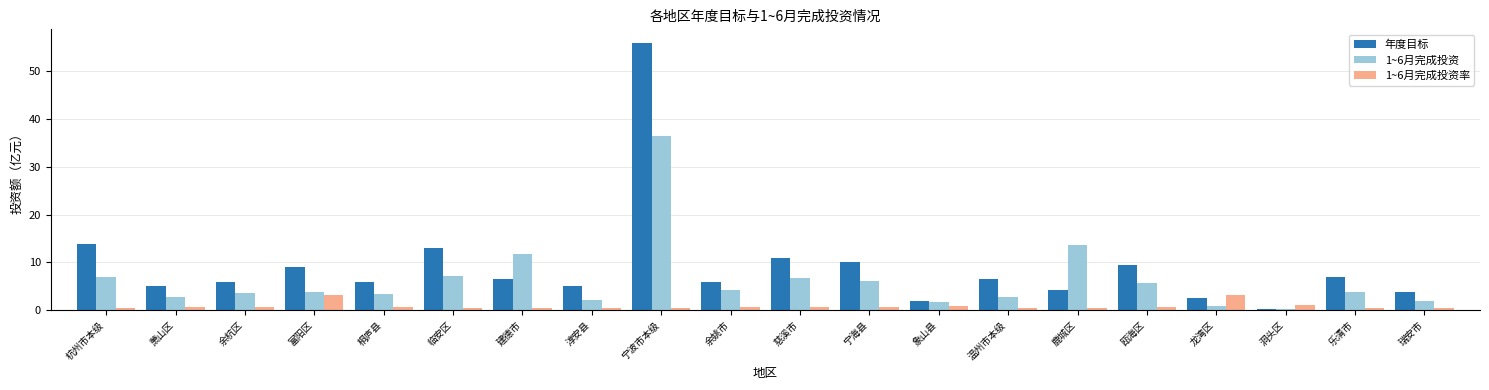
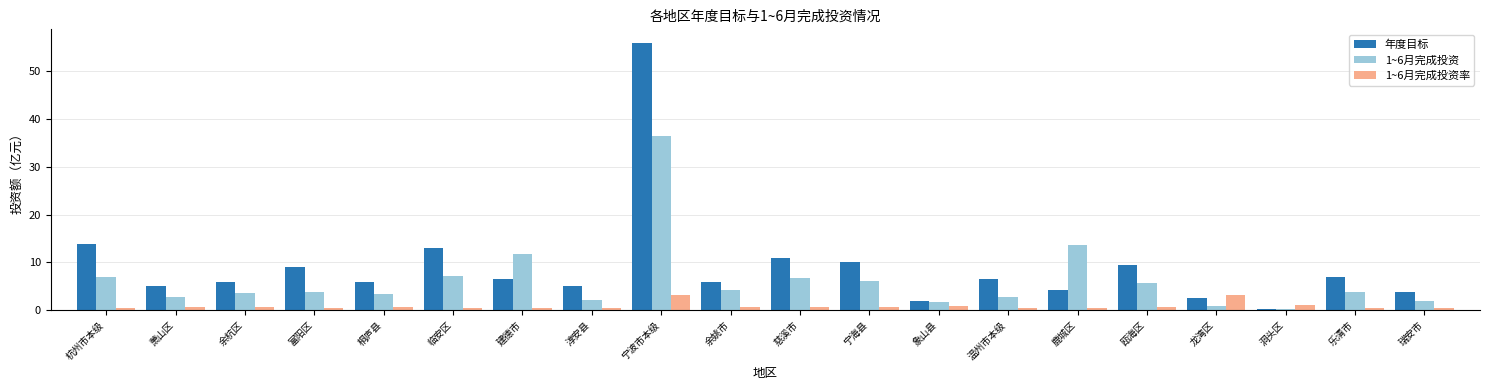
  {
    "年度目标": {
      "杭州市本级": 14,
      "萧山区": 5,
      "余杭区": 6,
      "富阳区": 9,
      "桐庐县": 6,
      "临安区": 13,
      "建德市": 7,
      "淳安县": 5,
      "宁波市本级": 56,
      "余姚市": 6,
      "慈溪市": 11,
      "宁海县": 10,
      "象山县": 2,
      "温州市本级": 7,
      "鹿城区": 4,
      "瓯海区": 10,
      "龙湾区": 3,
      "乐清市": 7,
      "瑞安市": 4
    },
    "1~6月完成投资": {
      "杭州市本级": 7,
      "萧山区": 3,
      "余杭区": 4,
      "富阳区": 4,
      "桐庐县": 3,
      "临安区": 7,
      "建德市": 12,
      "淳安县": 2,
      "宁波市本级": 36,
      "余姚市": 4,
      "慈溪市": 7,
      "宁海县": 6,
      "象山县": 2,
      "温州市本级": 3,
      "鹿城区": 14,
      "瓯海区": 6,
      "龙湾区": 1,
      "乐清市": 4,
      "瑞安市": 2
    },
    "1~6月完成投资率": {
      "萧山区": 1,
      "余杭区": 1,
-     "富阳区": 3,
+     "富阳区": 0,
      "桐庐县": 1,
      "临安区": 1,
      "建德市": 1,
-     "宁波市本级": 1,
+     "宁波市本级": 3,
      "余姚市": 1,
      "慈溪市": 1,
      "宁海县": 1,
      "象山县": 1,
      "瓯海区": 1,
      "龙湾区": 3,
      "洞头区": 1,
      "乐清市": 1
    }
  }
